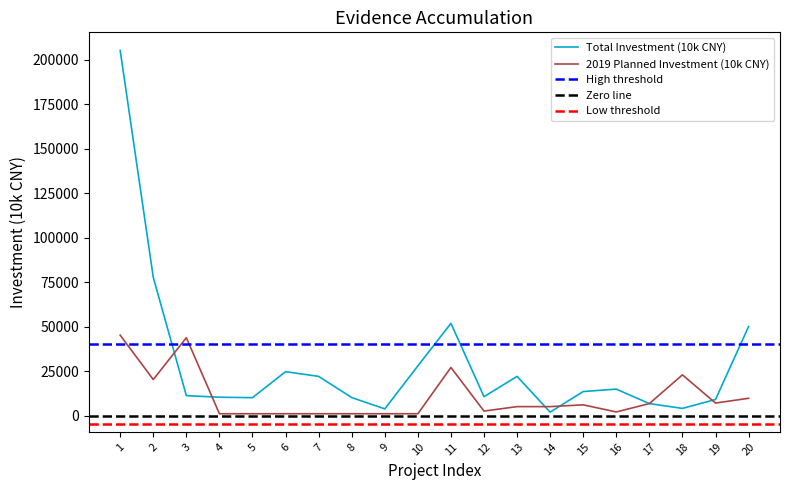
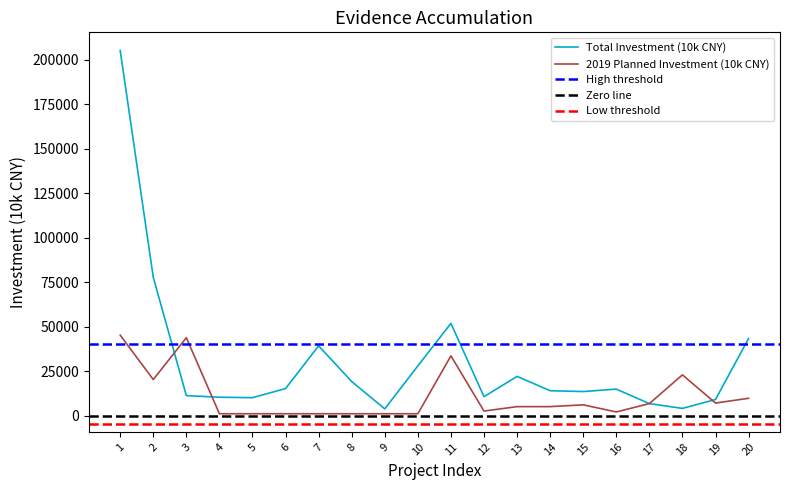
  {
    "Total Investment (10k CNY)": {
      "1": 205000,
      "2": 78000,
      "3": 11000,
      "4": 10000,
      "5": 10000,
-     "6": 25000,
-     "7": 22000,
-     "8": 10000,
+     "6": 15000,
+     "7": 39000,
+     "8": 19000,
      "9": 4000,
      "10": 28000,
      "11": 52000,
      "12": 11000,
      "13": 22000,
-     "14": 2000,
+     "14": 14000,
      "15": 13000,
      "16": 15000,
      "18": 4000,
      "19": 9000,
-     "20": 50000
+     "20": 43000
    },
    "2019 Planned Investment (10k CNY)": {
      "1": 45000,
      "2": 20000,
      "3": 44000,
      "4": 1000,
      "5": 1000,
      "6": 1000,
      "7": 1000,
      "8": 1000,
      "9": 1000,
      "10": 1000,
-     "11": 27000,
+     "11": 34000,
      "12": 3000,
      "13": 5000,
      "14": 5000,
      "15": 6000,
      "16": 2000,
      "18": 23000,
      "19": 7000,
      "20": 10000
    }
  }
